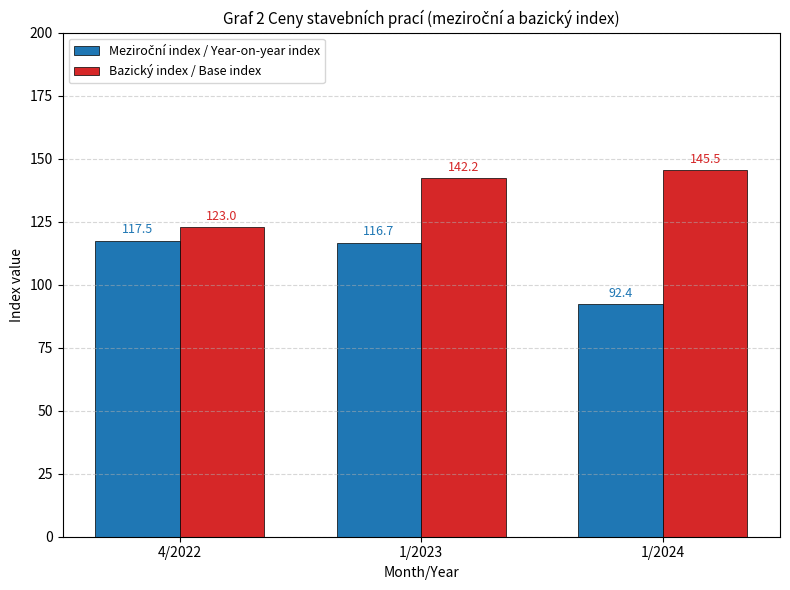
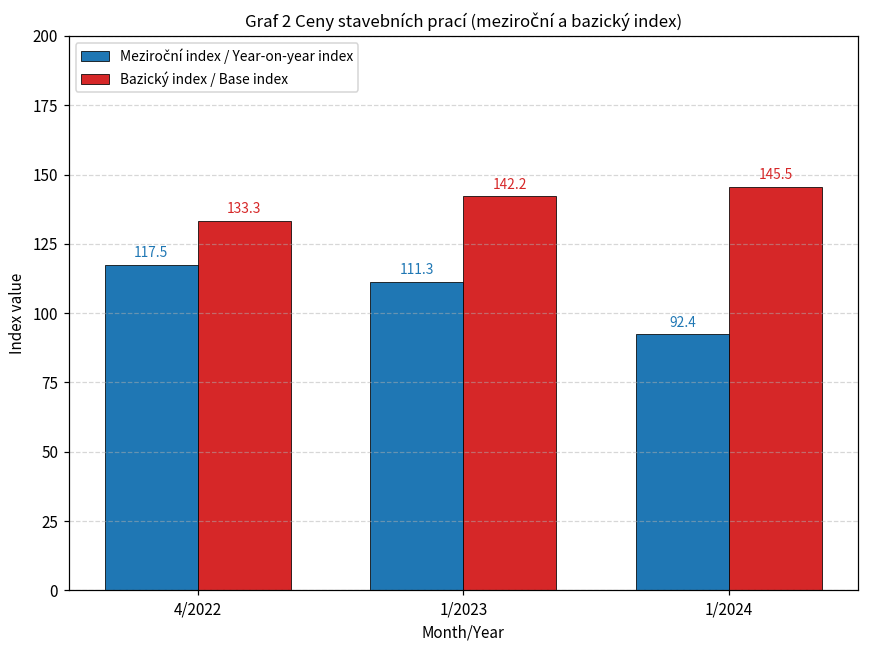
  {
    "Meziroční index / Year-on-year index": {
      "4/2022": 117.5,
-     "1/2023": 116.7,
+     "1/2023": 111.3,
      "1/2024": 92.4
    },
    "Bazický index / Base index": {
-     "4/2022": 123.0,
+     "4/2022": 133.3,
      "1/2023": 142.2,
      "1/2024": 145.5
    }
  }
